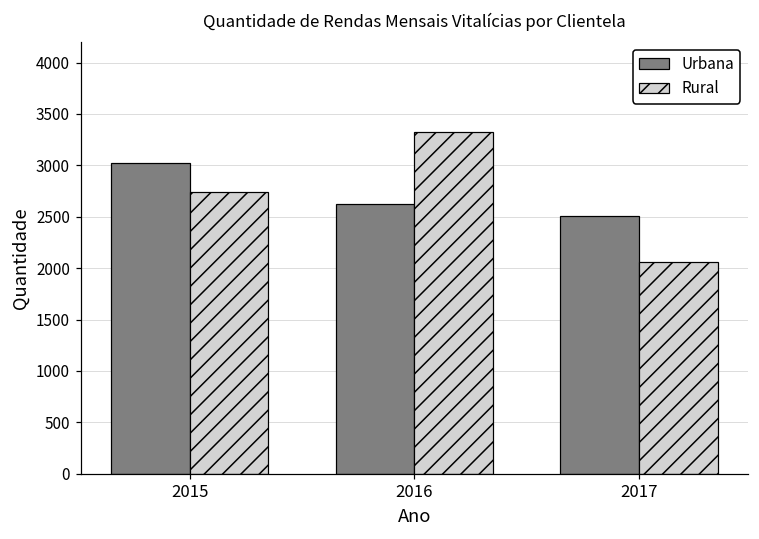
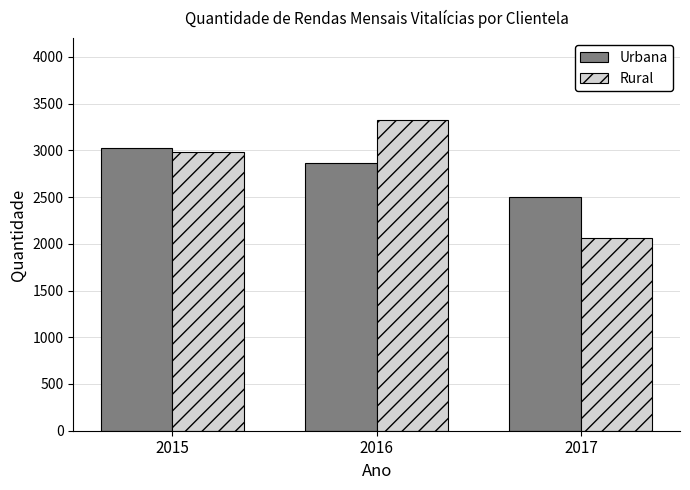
  {
    "Urbana": {
      "2015": 3000,
-     "2016": 2600,
+     "2016": 2900,
      "2017": 2500
    },
    "Rural": {
-     "2015": 2700,
+     "2015": 3000,
      "2016": 3300,
      "2017": 2100
    }
  }
